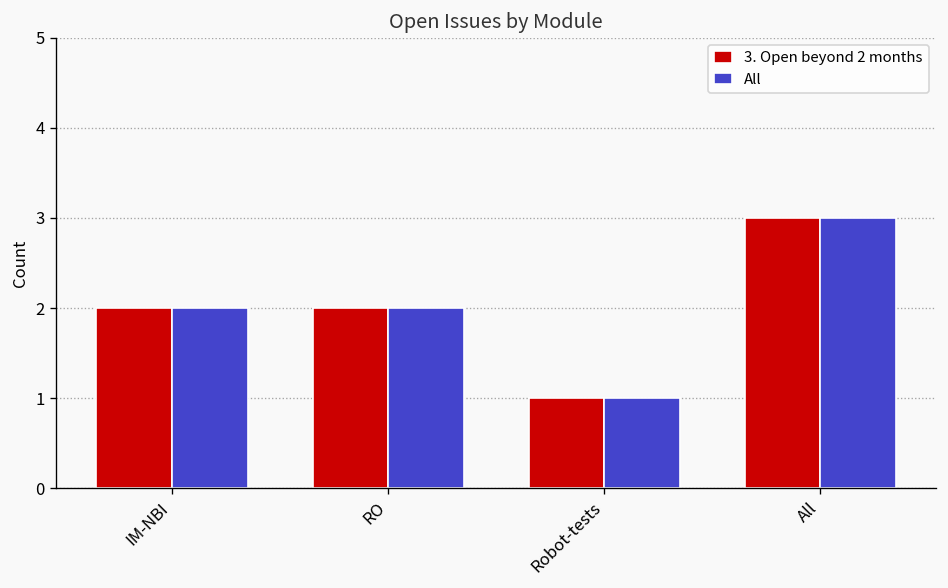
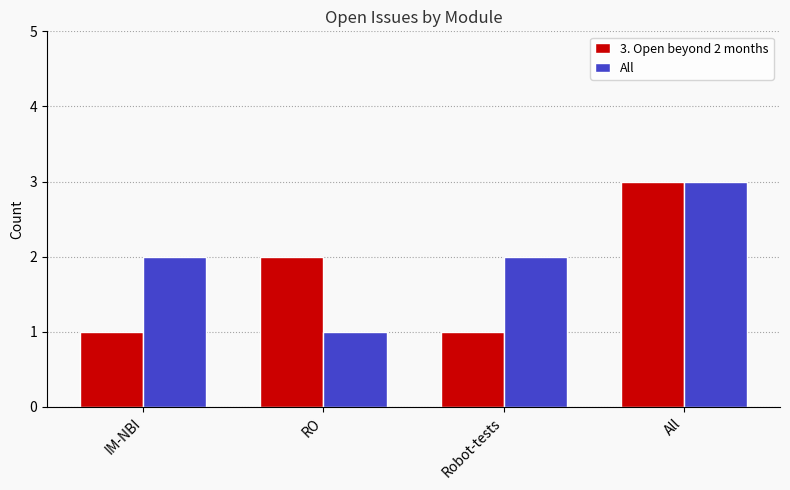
  {
    "3. Open beyond 2 months": {
-     "IM-NBI": 2,
+     "IM-NBI": 1,
      "RO": 2,
      "Robot-tests": 1,
      "All": 3
    },
    "All": {
      "IM-NBI": 2,
-     "RO": 2,
-     "Robot-tests": 1,
+     "RO": 1,
+     "Robot-tests": 2,
      "All": 3
    }
  }
